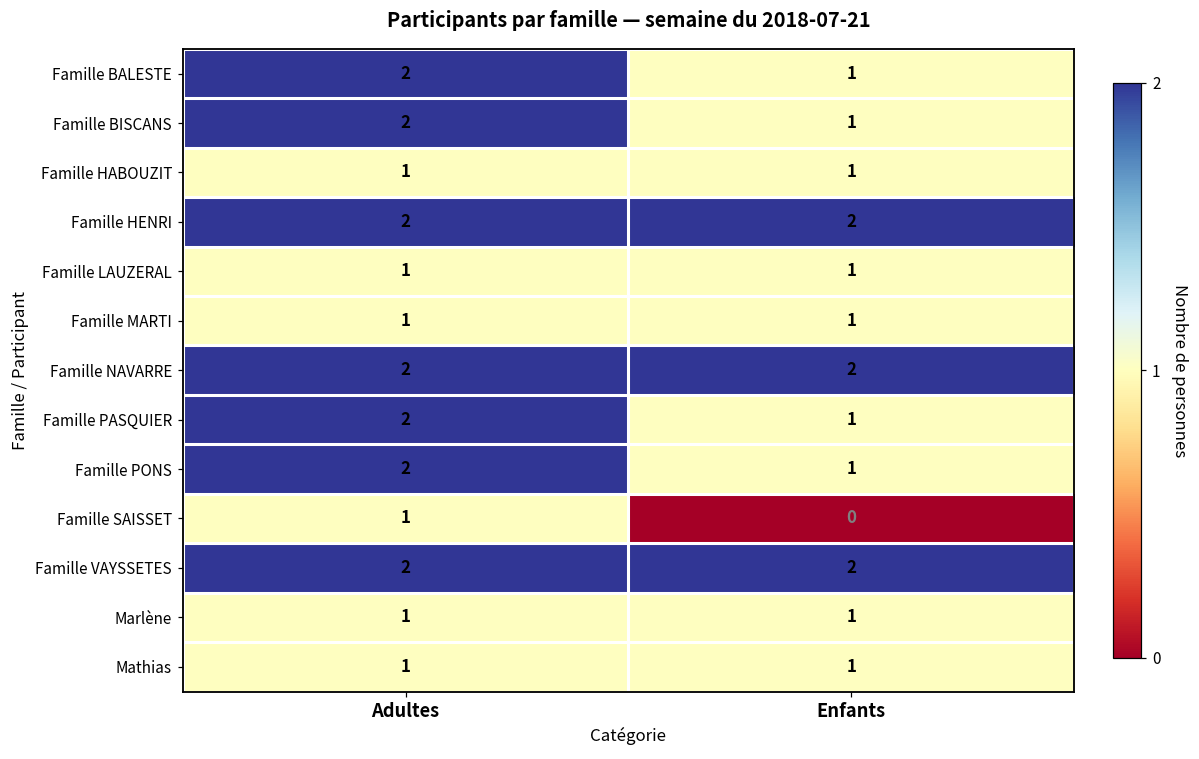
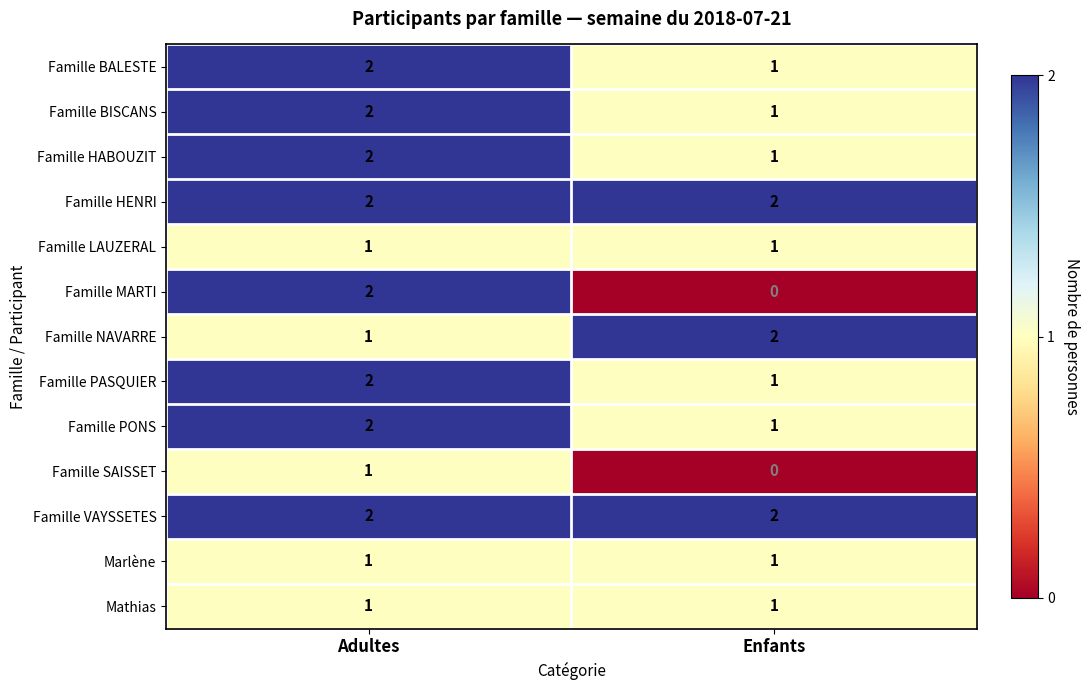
  {
    "Famille BALESTE": {
      "Adultes": 2,
      "Enfants": 1
    },
    "Famille BISCANS": {
      "Adultes": 2,
      "Enfants": 1
    },
    "Famille HABOUZIT": {
-     "Adultes": 1,
+     "Adultes": 2,
      "Enfants": 1
    },
    "Famille HENRI": {
      "Adultes": 2,
      "Enfants": 2
    },
    "Famille LAUZERAL": {
      "Adultes": 1,
      "Enfants": 1
    },
    "Famille MARTI": {
-     "Adultes": 1,
-     "Enfants": 1
+     "Adultes": 2,
+     "Enfants": 0
    },
    "Famille NAVARRE": {
-     "Adultes": 2,
+     "Adultes": 1,
      "Enfants": 2
    },
    "Famille PASQUIER": {
      "Adultes": 2,
      "Enfants": 1
    },
    "Famille PONS": {
      "Adultes": 2,
      "Enfants": 1
    },
    "Famille SAISSET": {
      "Adultes": 1,
      "Enfants": 0
    },
    "Famille VAYSSETES": {
      "Adultes": 2,
      "Enfants": 2
    },
    "Marlène": {
      "Adultes": 1,
      "Enfants": 1
    },
    "Mathias": {
      "Adultes": 1,
      "Enfants": 1
    }
  }
